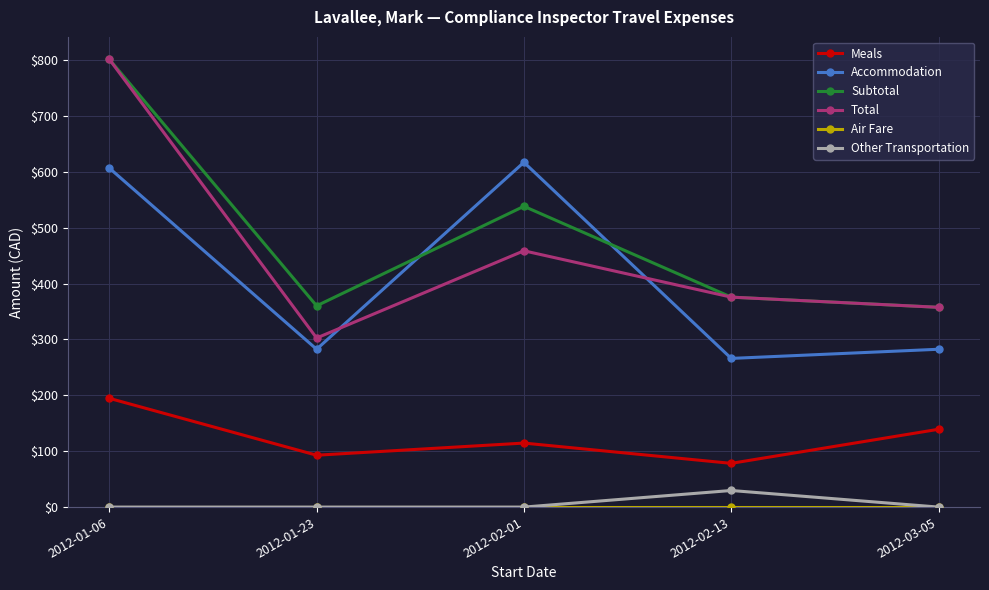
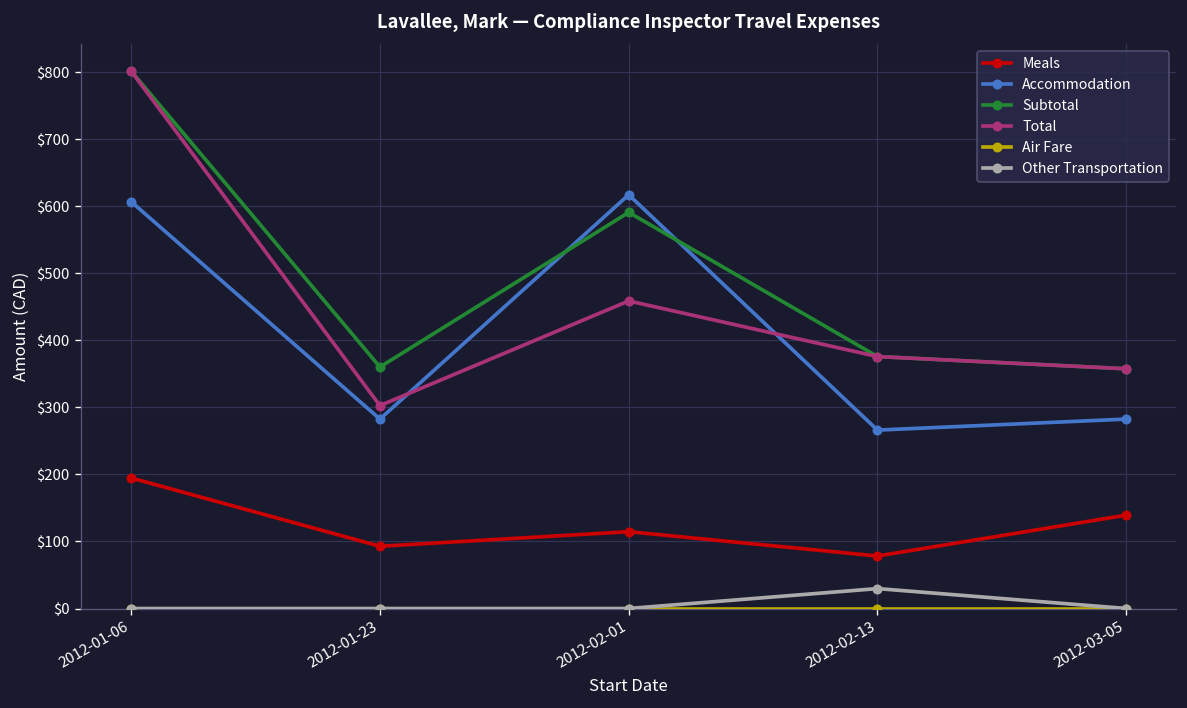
  {
    "Meals": {
      "2012-01-06": "$190",
      "2012-01-23": "$90",
      "2012-02-01": "$110",
      "2012-02-13": "$80",
      "2012-03-05": "$140"
    },
    "Accommodation": {
      "2012-01-06": "$610",
      "2012-01-23": "$280",
      "2012-02-01": "$620",
      "2012-02-13": "$270",
      "2012-03-05": "$280"
    },
    "Subtotal": {
      "2012-01-23": "$360",
-     "2012-02-01": "$540"
+     "2012-02-01": "$590"
    },
    "Total": {
      "2012-01-23": "$300",
      "2012-02-01": "$460"
    },
    "Air Fare": {
      "2012-02-13": "$0"
    },
    "Other Transportation": {
      "2012-02-13": "$30"
    }
  }
